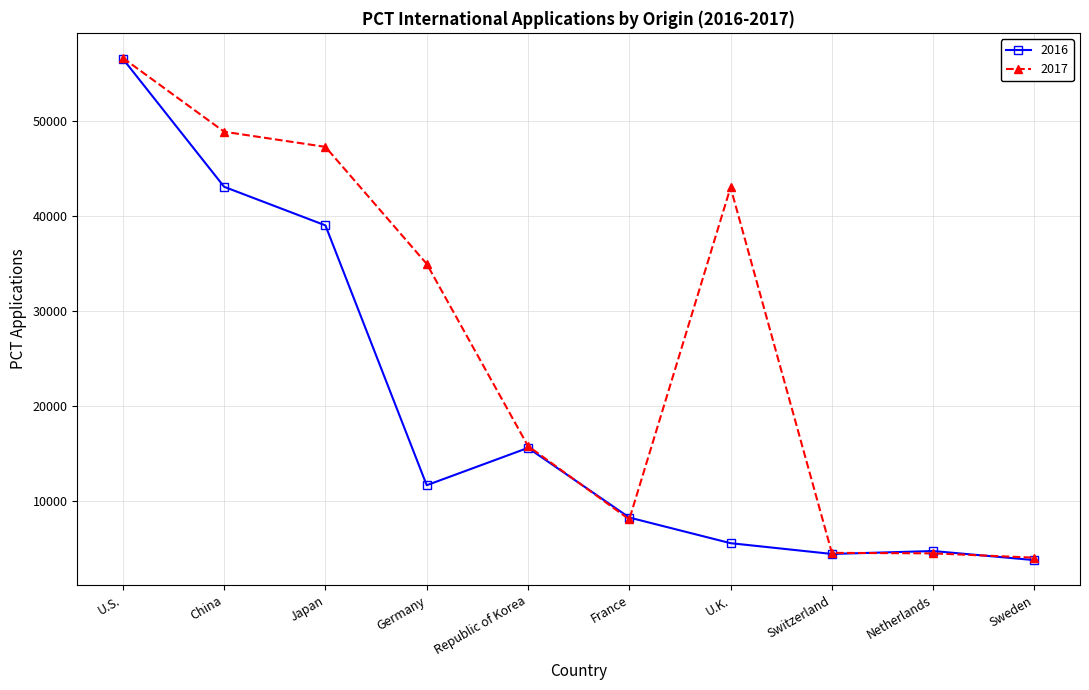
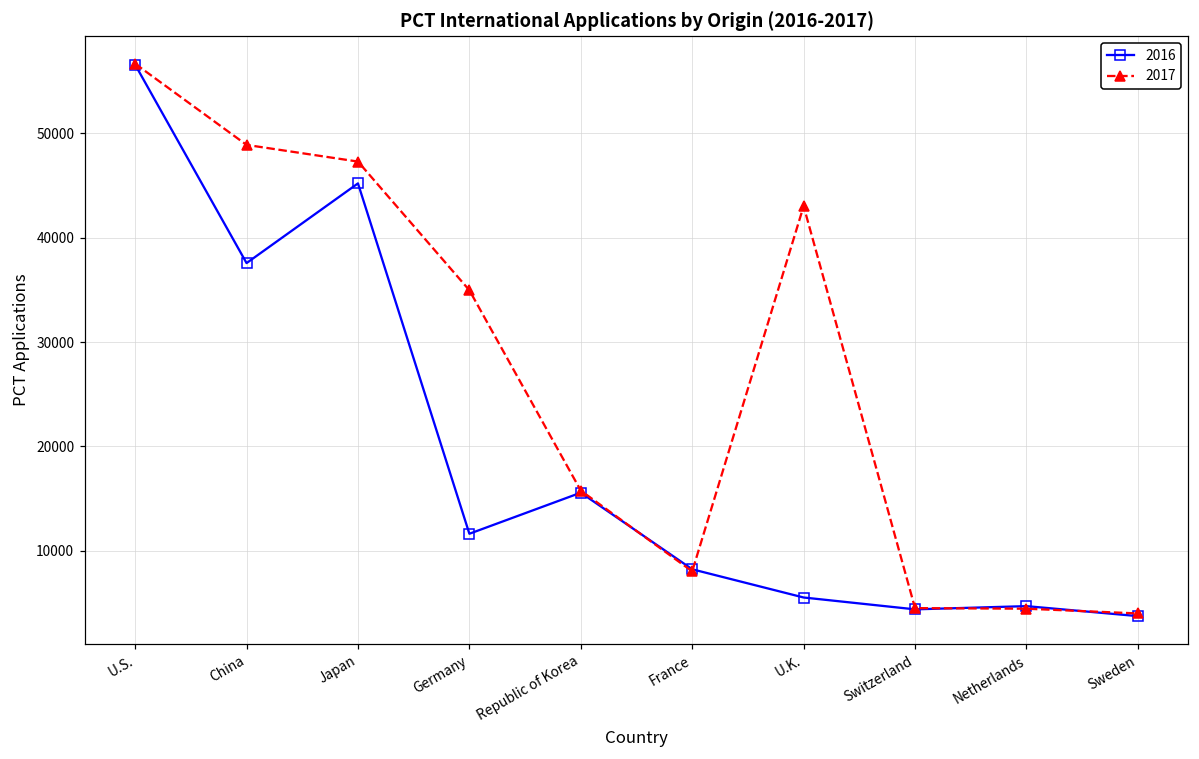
  {
    "2016": {
-     "China": 43000,
-     "Japan": 39000,
+     "China": 38000,
+     "Japan": 45000,
      "Germany": 12000,
      "U.K.": 6000
    },
    "2017": {
      "China": 49000,
      "Japan": 47000,
      "Germany": 35000,
      "U.K.": 43000
    }
  }
